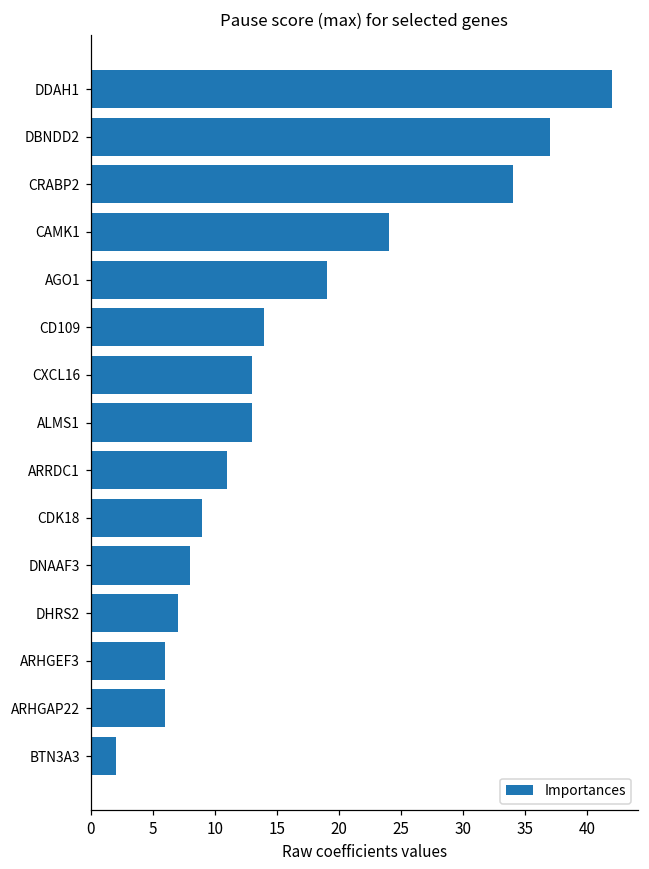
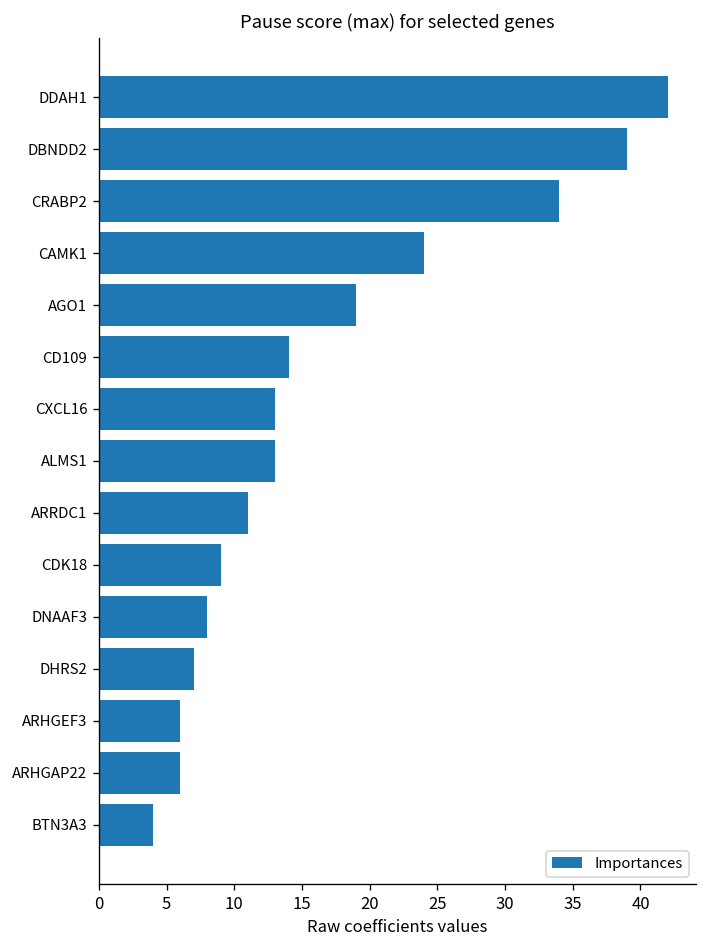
  {
    "DDAH1": 42,
-   "DBNDD2": 37,
+   "DBNDD2": 39,
    "CRABP2": 34,
    "CAMK1": 24,
    "AGO1": 19,
    "CD109": 14,
    "CXCL16": 13,
    "ALMS1": 13,
    "ARRDC1": 11,
    "CDK18": 9,
    "DNAAF3": 8,
    "DHRS2": 7,
    "ARHGEF3": 6,
    "ARHGAP22": 6,
-   "BTN3A3": 2
+   "BTN3A3": 4
  }
